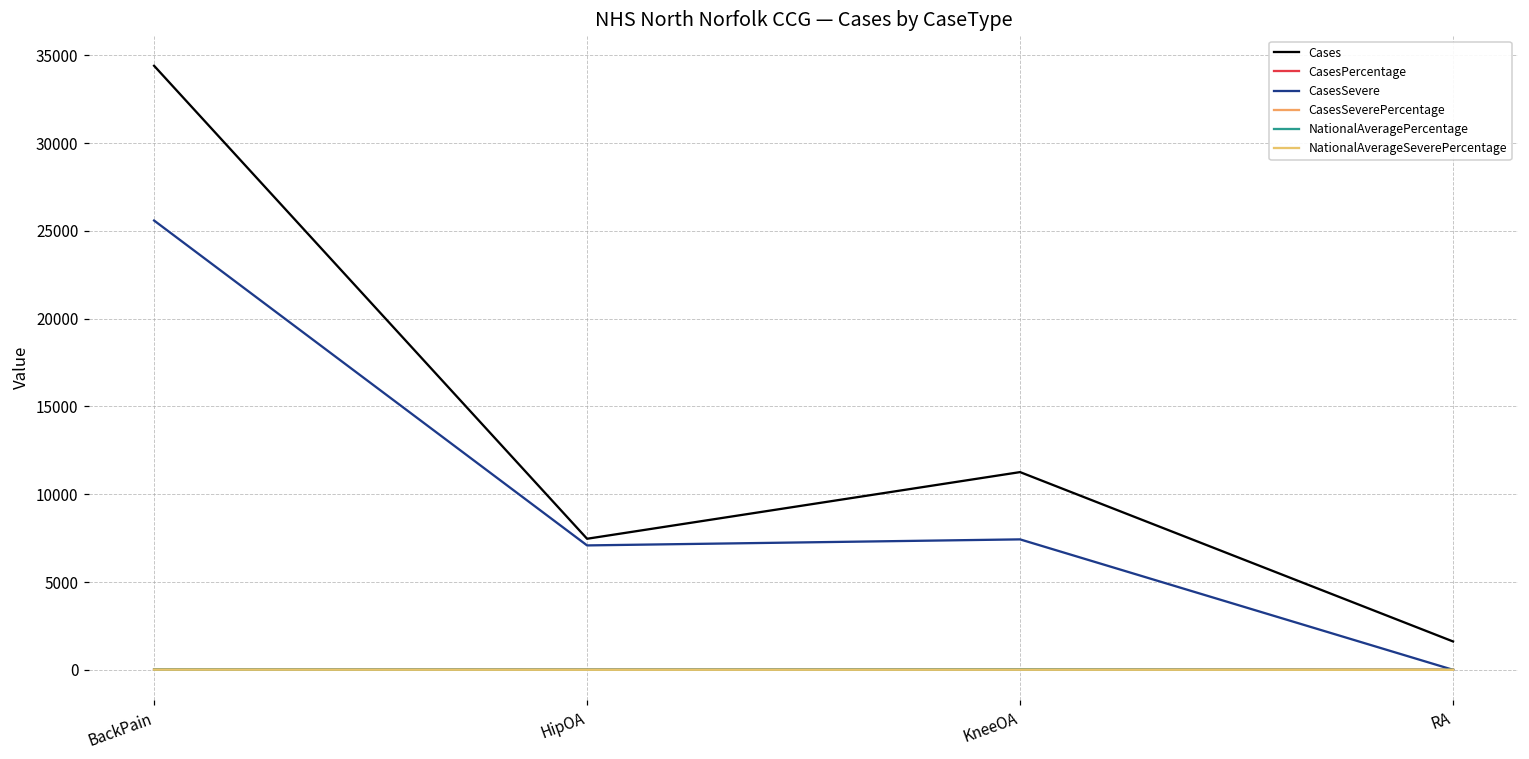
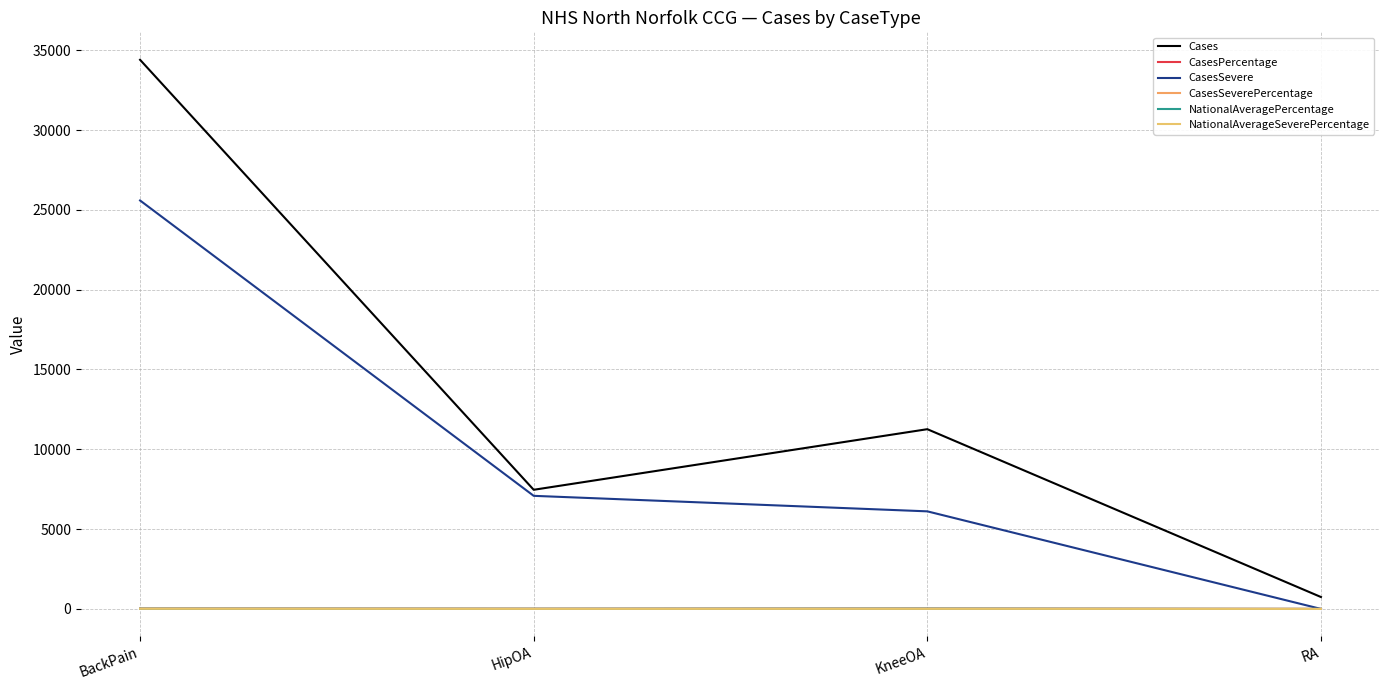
  {
    "Cases": {
      "BackPain": 34400,
      "HipOA": 7500,
      "KneeOA": 11300,
-     "RA": 1600
+     "RA": 700
    },
    "NationalAverageSeverePercentage": {
      "BackPain": 0,
      "HipOA": 0,
      "KneeOA": 0
    },
    "CasesSevere": {
      "BackPain": 25600,
      "HipOA": 7100,
-     "KneeOA": 7400
+     "KneeOA": 6100
    }
  }
